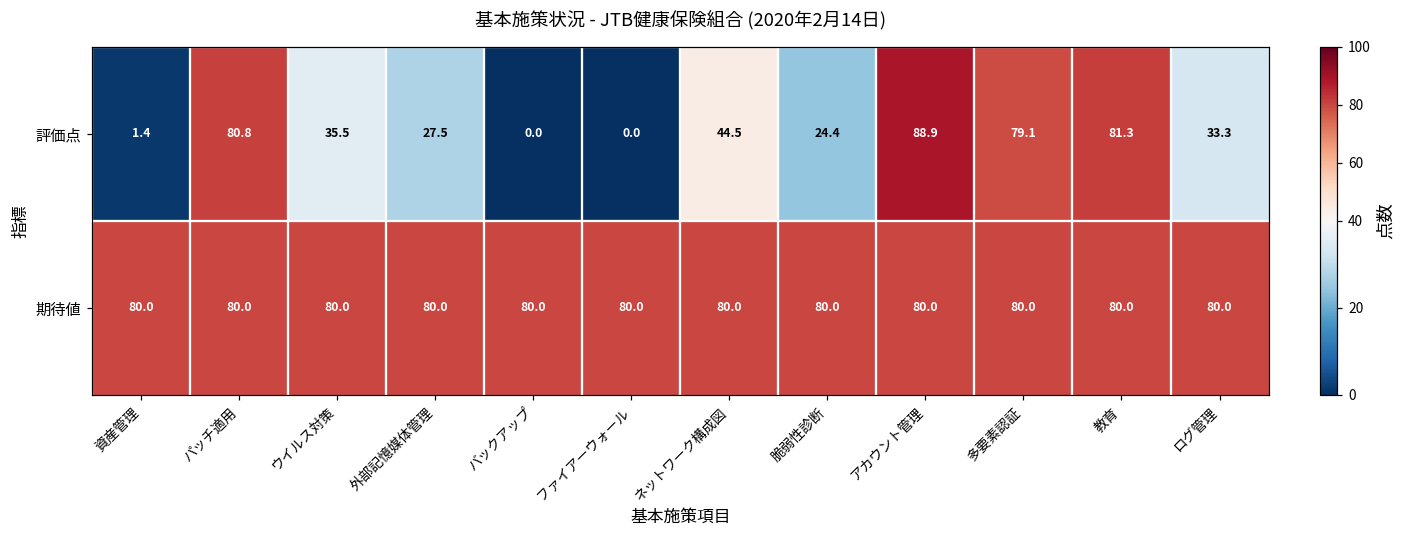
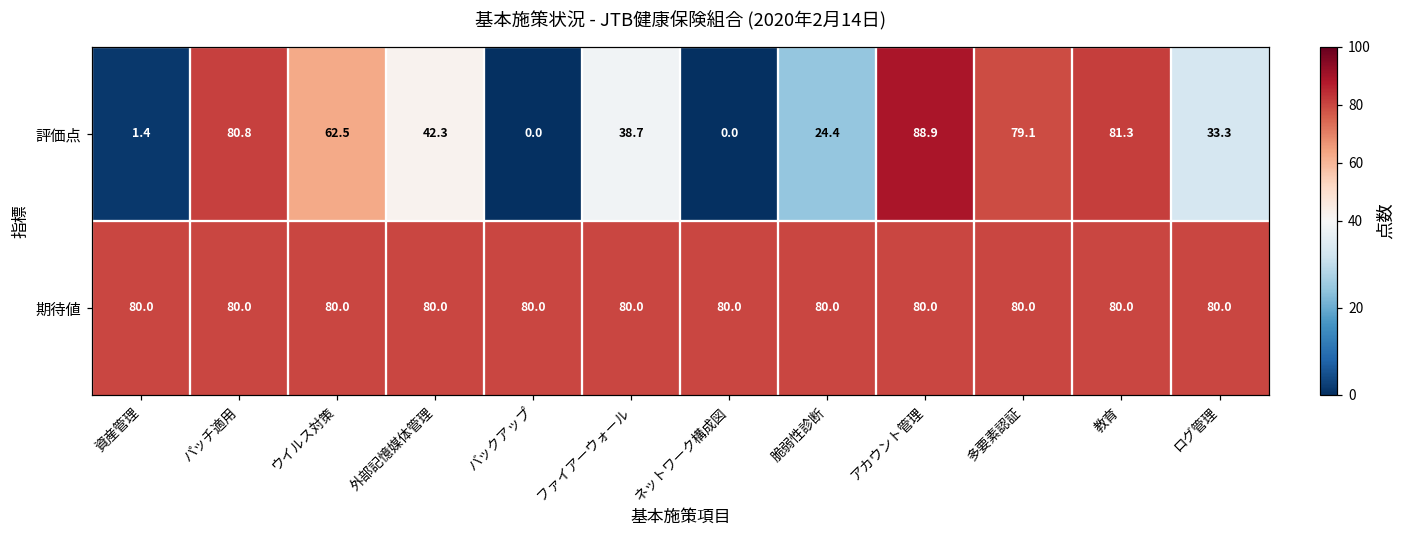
  {
    "評価点": {
      "資産管理": 1.4,
      "パッチ適用": 80.8,
-     "ウイルス対策": 35.5,
-     "外部記憶媒体管理": 27.5,
+     "ウイルス対策": 62.5,
+     "外部記憶媒体管理": 42.3,
      "バックアップ": 0.0,
-     "ファイアーウォール": 0.0,
-     "ネットワーク構成図": 44.5,
+     "ファイアーウォール": 38.7,
+     "ネットワーク構成図": 0.0,
      "脆弱性診断": 24.4,
      "アカウント管理": 88.9,
      "多要素認証": 79.1,
      "教育": 81.3,
      "ログ管理": 33.3
    },
    "期待値": {
      "資産管理": 80.0,
      "パッチ適用": 80.0,
      "ウイルス対策": 80.0,
      "外部記憶媒体管理": 80.0,
      "バックアップ": 80.0,
      "ファイアーウォール": 80.0,
      "ネットワーク構成図": 80.0,
      "脆弱性診断": 80.0,
      "アカウント管理": 80.0,
      "多要素認証": 80.0,
      "教育": 80.0,
      "ログ管理": 80.0
    }
  }
